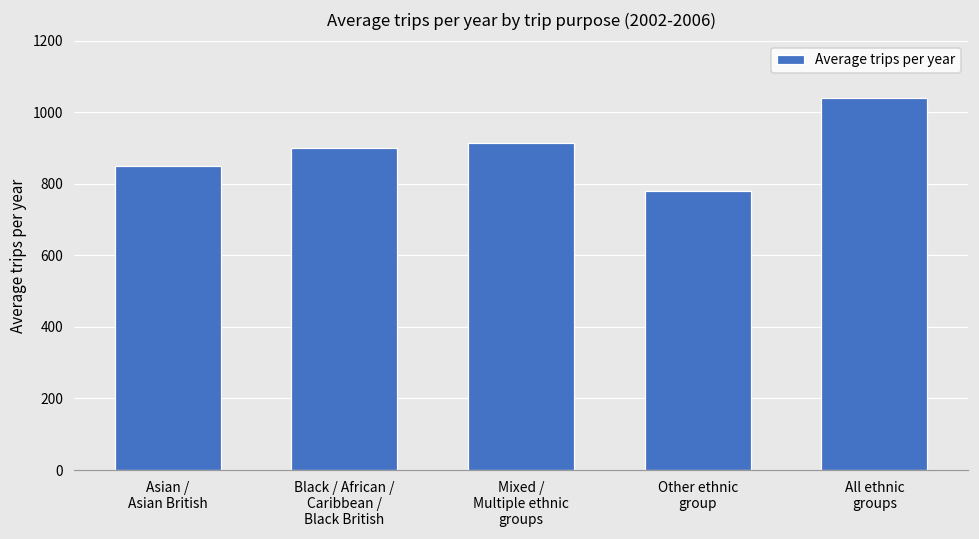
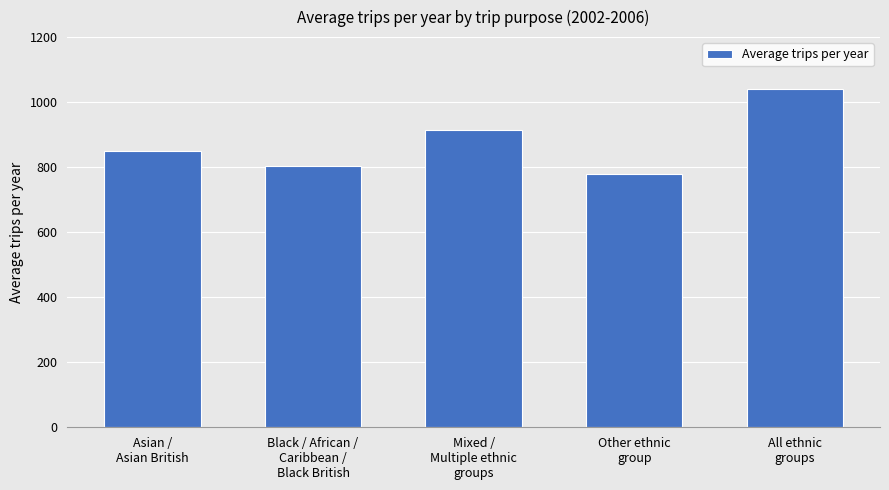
  {
    "Asian / Asian British": 850,
-   "Black / African / Caribbean / Black British": 900,
+   "Black / African / Caribbean / Black British": 810,
    "Mixed / Multiple ethnic groups": 910,
    "Other ethnic group": 780,
    "All ethnic groups": 1040
  }
